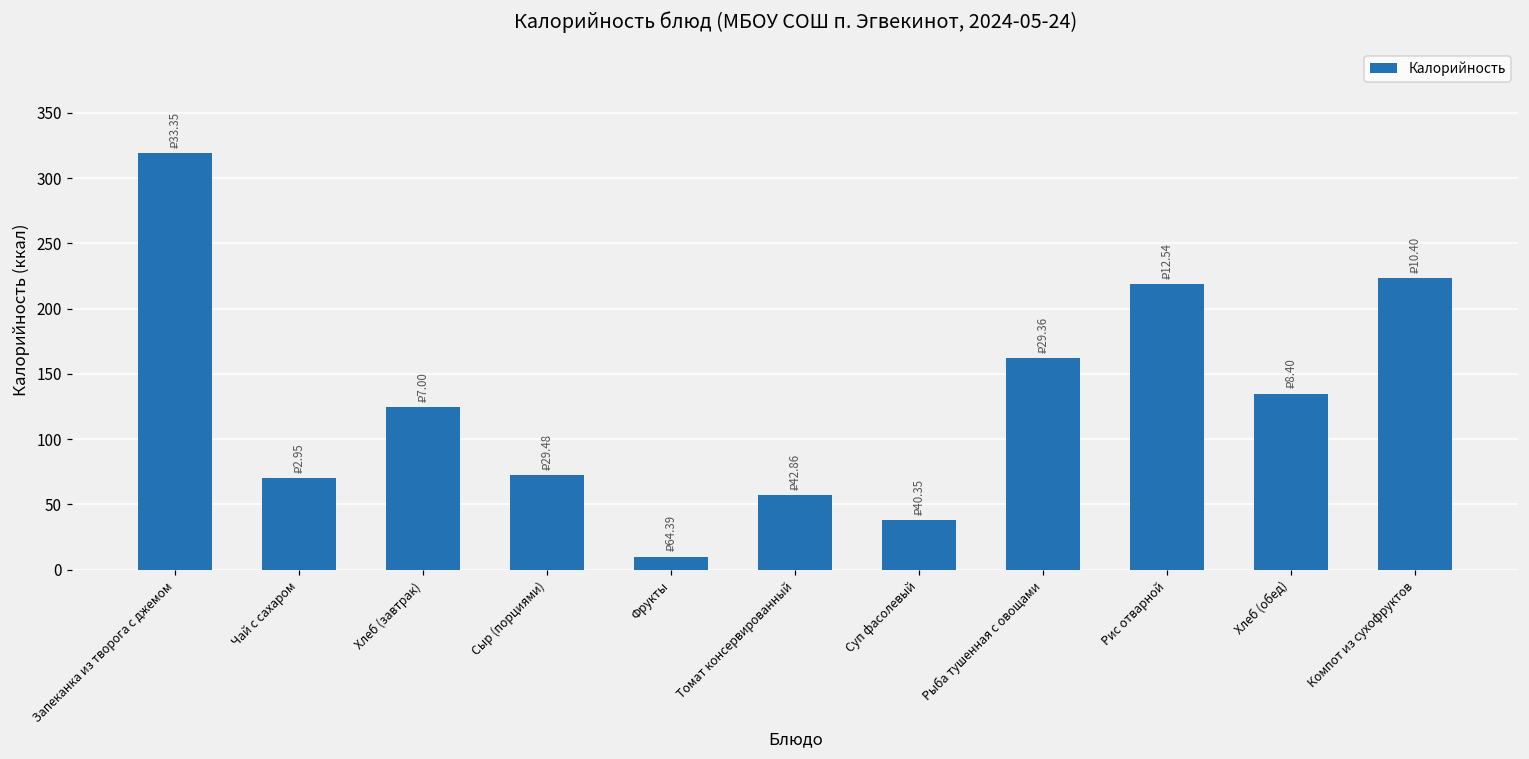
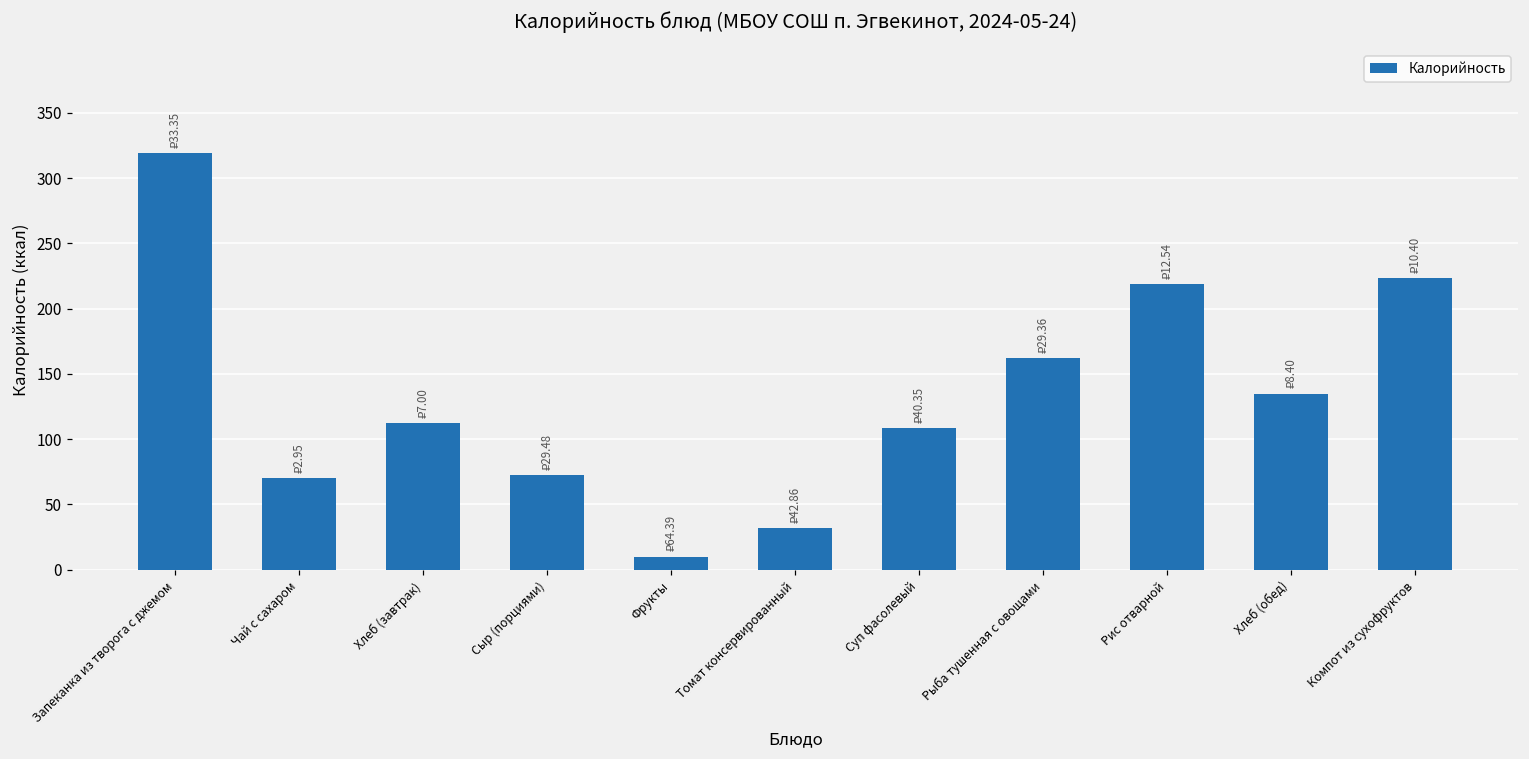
  {
-   "Хлеб (завтрак)": 125,
-   "Томат консервированный": 57,
-   "Суп фасолевый": 38
+   "Хлеб (завтрак)": 112,
+   "Томат консервированный": 32,
+   "Суп фасолевый": 109
  }
